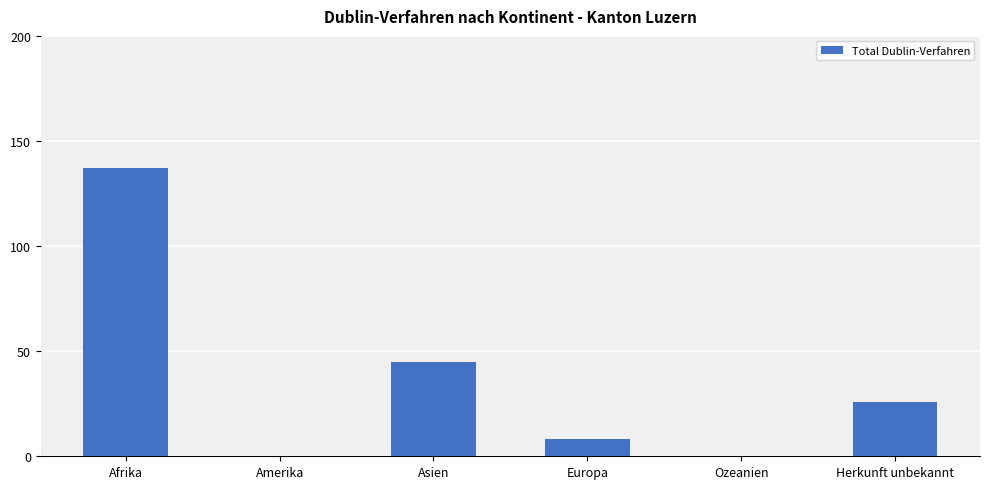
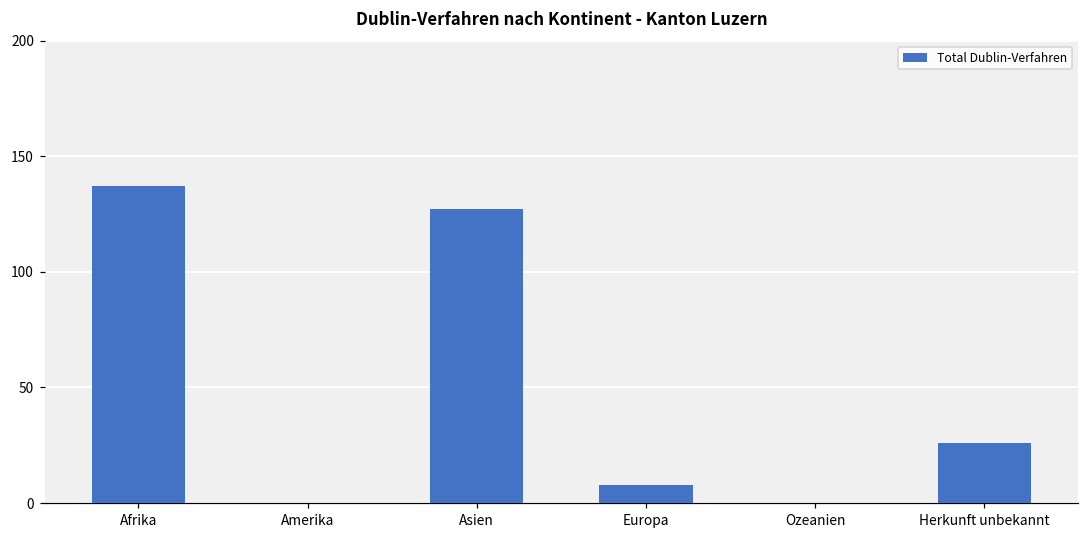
  {
    "Afrika": 137,
    "Amerika": 0,
-   "Asien": 45,
+   "Asien": 127,
    "Europa": 8,
    "Ozeanien": 0,
    "Herkunft unbekannt": 26
  }
